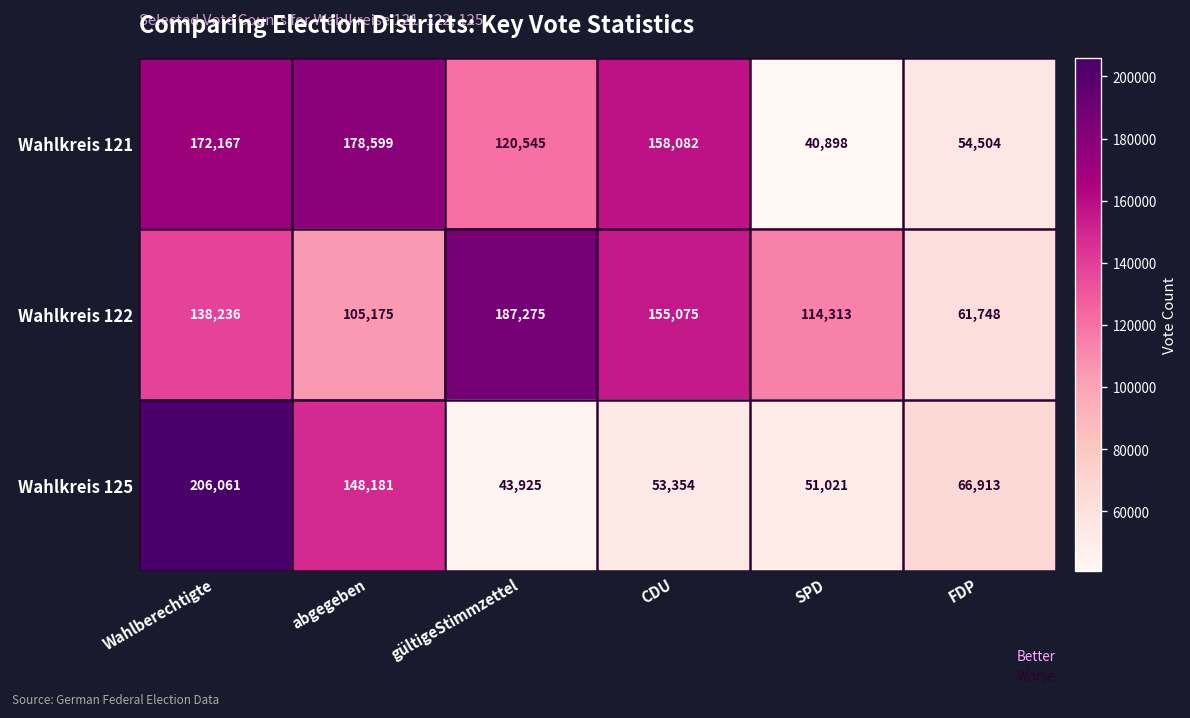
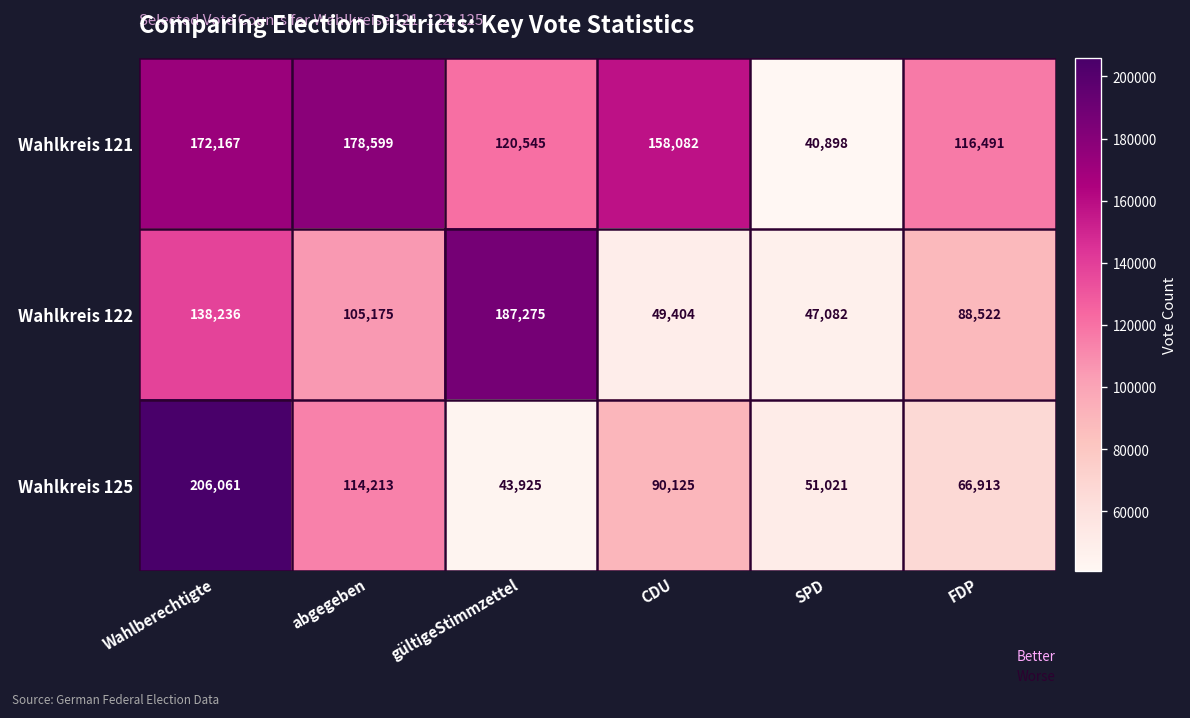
  {
    "Wahlkreis 121": {
      "Wahlberechtigte": "172,167",
      "abgegeben": "178,599",
      "gültigeStimmzettel": "120,545",
      "CDU": "158,082",
      "SPD": "40,898",
-     "FDP": "54,504"
+     "FDP": "116,491"
    },
    "Wahlkreis 122": {
      "Wahlberechtigte": "138,236",
      "abgegeben": "105,175",
      "gültigeStimmzettel": "187,275",
-     "CDU": "155,075",
-     "SPD": "114,313",
-     "FDP": "61,748"
+     "CDU": "49,404",
+     "SPD": "47,082",
+     "FDP": "88,522"
    },
    "Wahlkreis 125": {
      "Wahlberechtigte": "206,061",
-     "abgegeben": "148,181",
+     "abgegeben": "114,213",
      "gültigeStimmzettel": "43,925",
-     "CDU": "53,354",
+     "CDU": "90,125",
      "SPD": "51,021",
      "FDP": "66,913"
    }
  }
